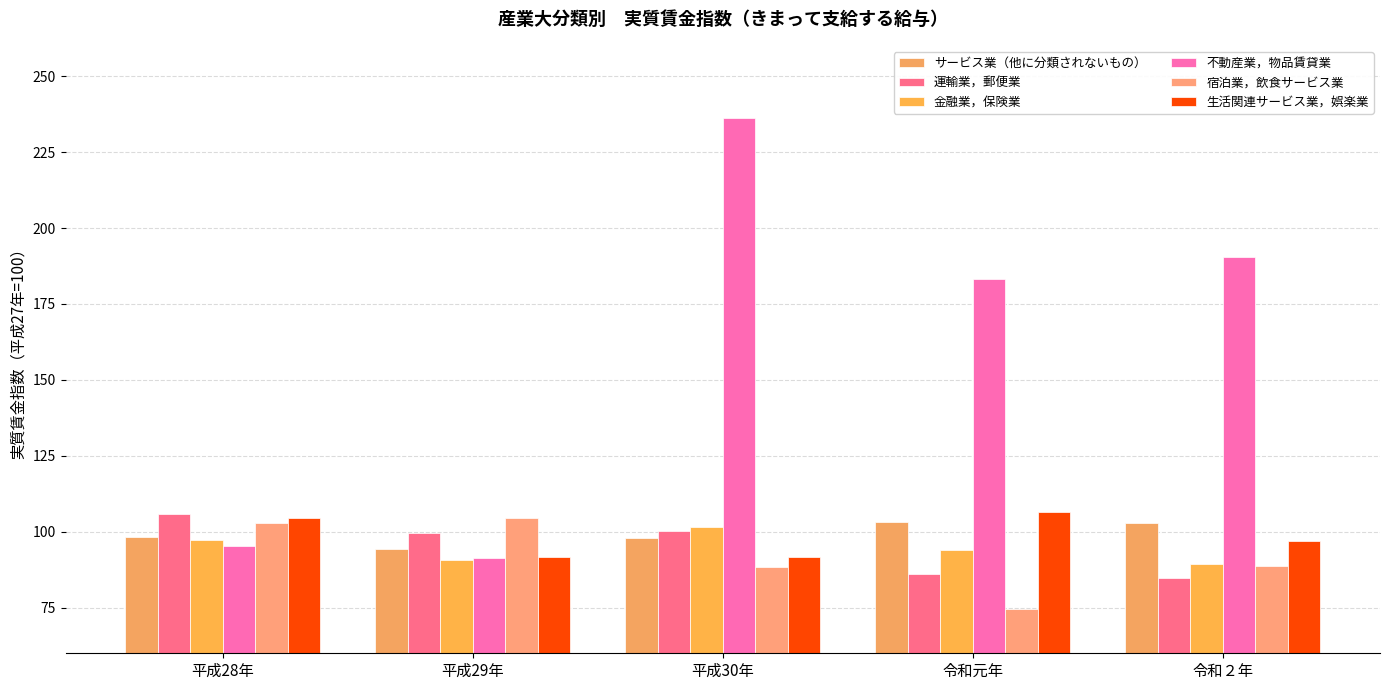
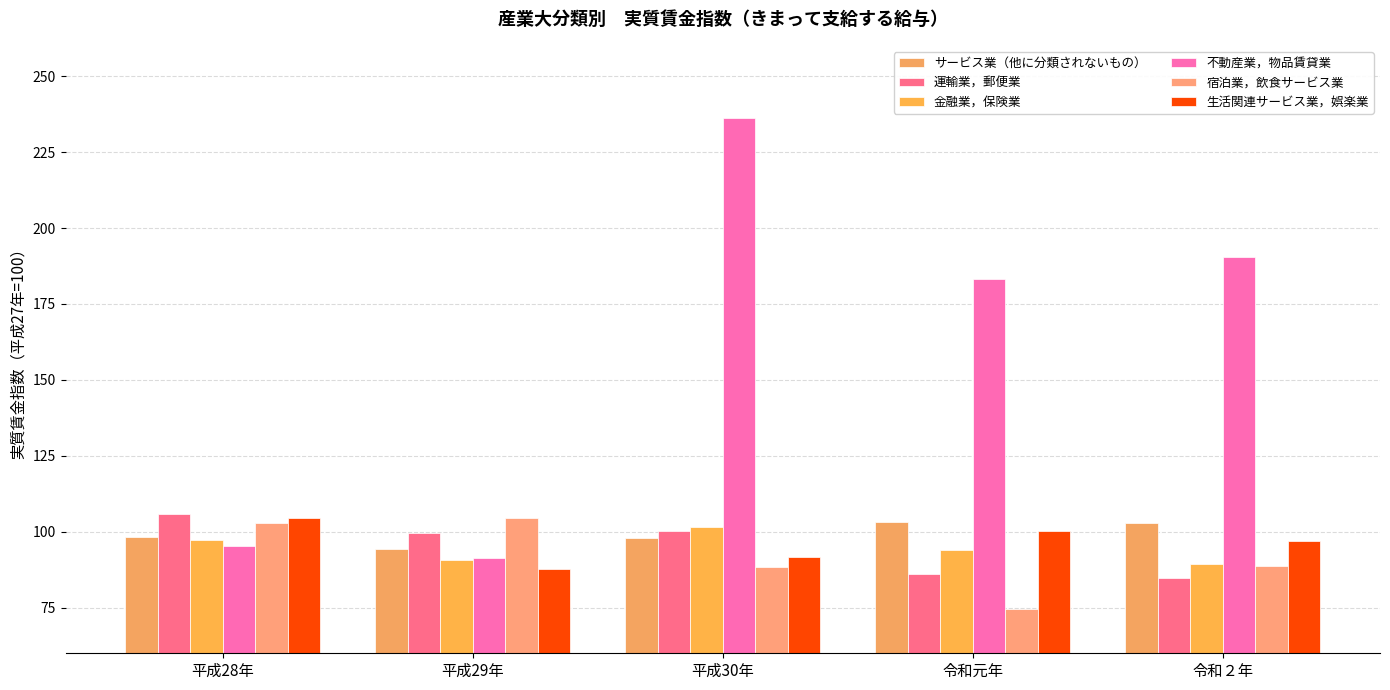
  {
    "生活関連サービス業，娯楽業": {
      "平成28年": 105,
-     "平成29年": 92,
+     "平成29年": 88,
      "平成30年": 92,
-     "令和元年": 106,
+     "令和元年": 100,
      "令和２年": 97
    }
  }
